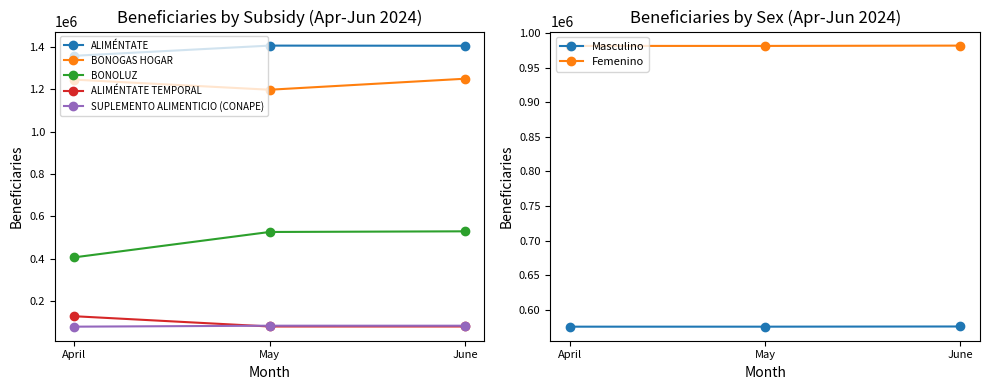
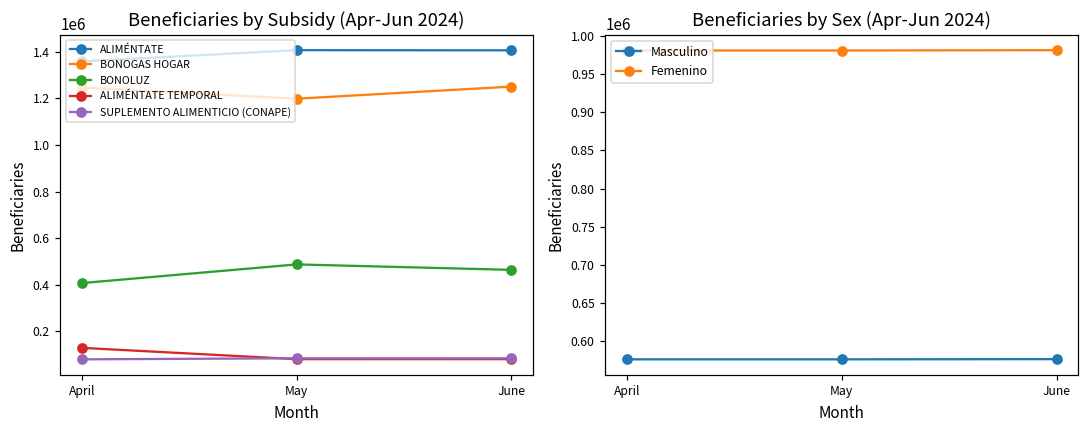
  {
    "Beneficiaries by Subsidy (Apr-Jun 2024)": {
      "ALIMÉNTATE": {
        "May": 1410000,
        "June": 1410000
      },
      "BONOGAS HOGAR": {
        "May": 1200000,
        "June": 1250000
      },
      "BONOLUZ": {
        "April": 410000,
-       "May": 530000,
-       "June": 530000
+       "May": 490000,
+       "June": 460000
      },
      "ALIMÉNTATE TEMPORAL": {
        "April": 130000
      },
      "SUPLEMENTO ALIMENTICIO (CONAPE)": {
        "April": 80000
      }
    },
    "Beneficiaries by Sex (Apr-Jun 2024)": {
      "Masculino": {
        "April": 580000,
        "May": 580000,
        "June": 580000
      },
      "Femenino": {
        "May": 980000,
        "June": 980000
      }
    }
  }
